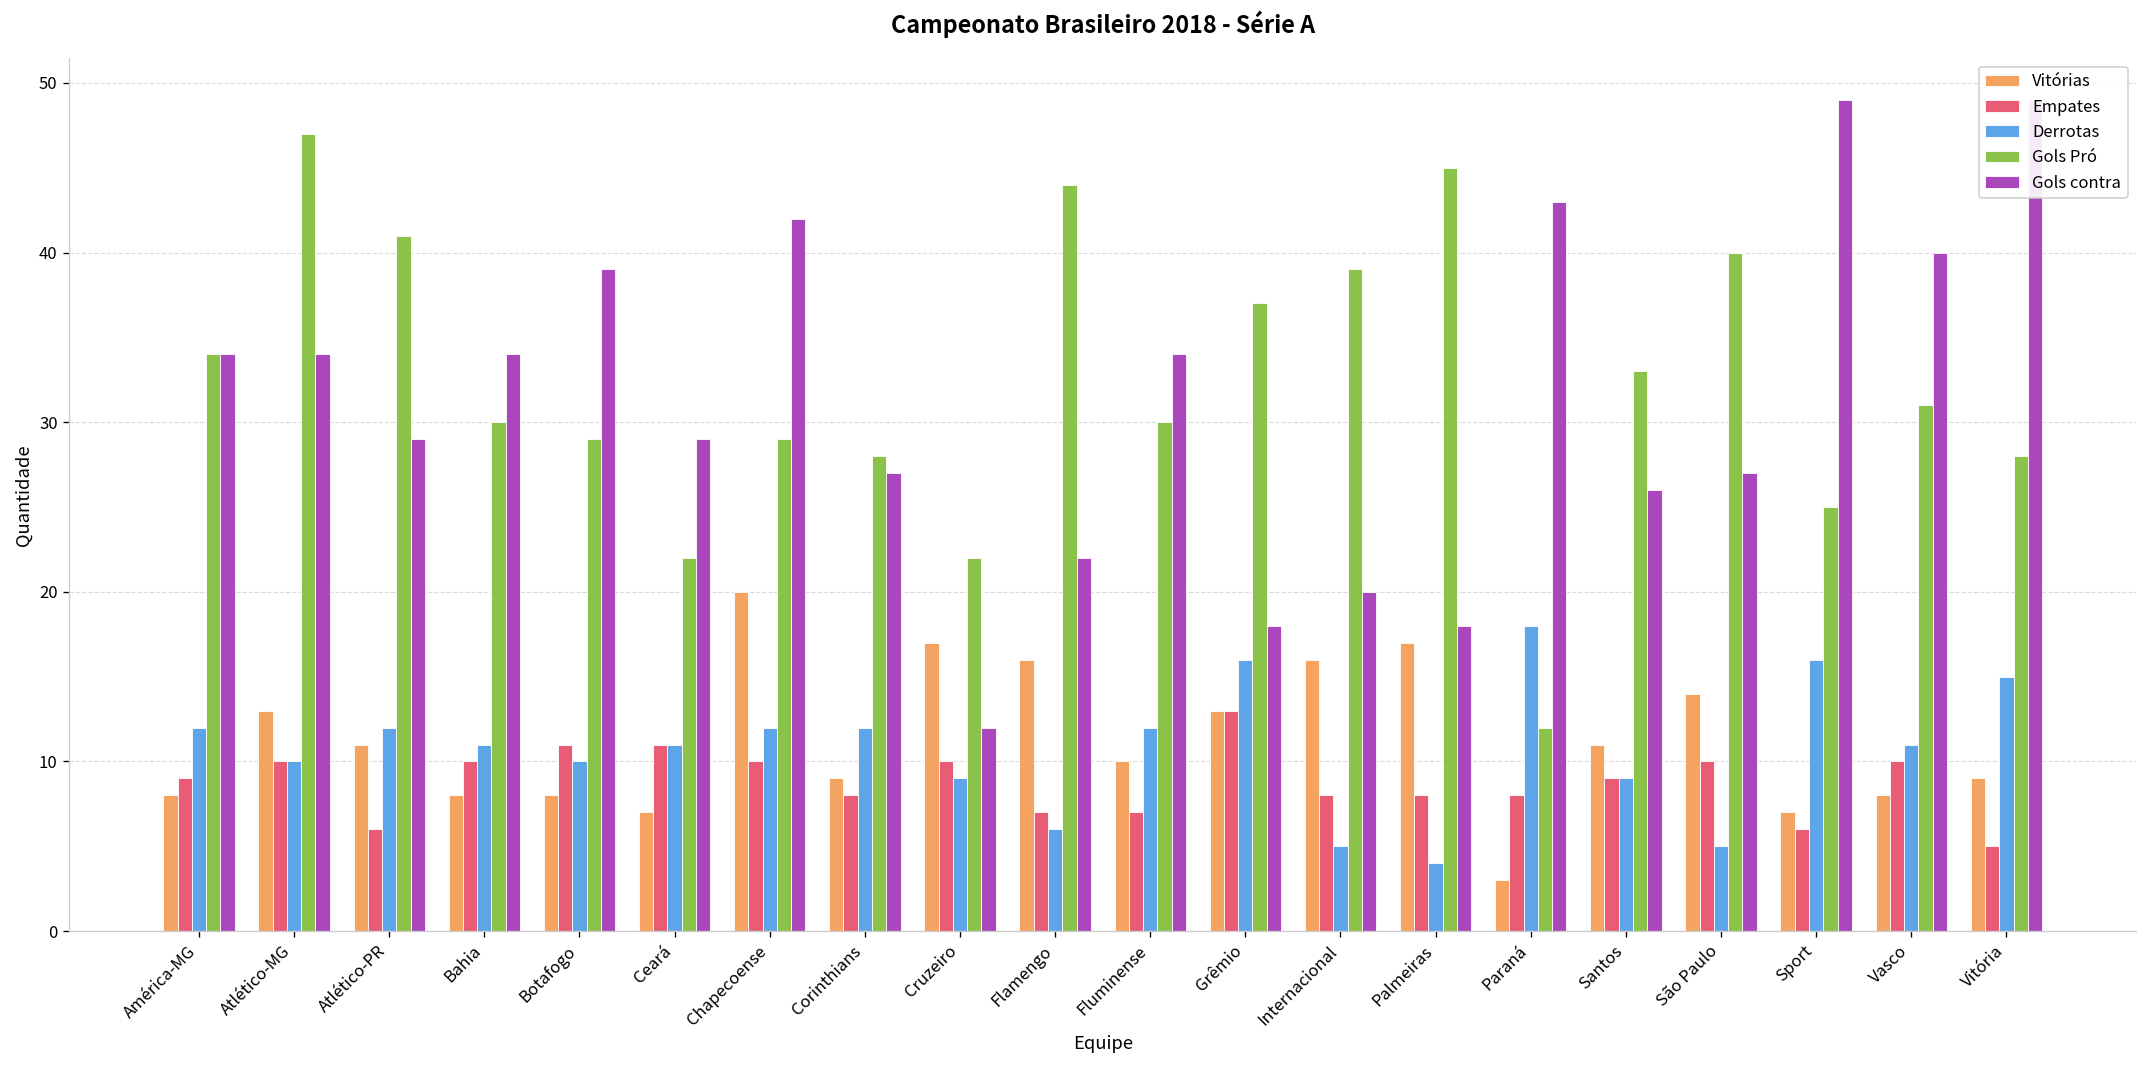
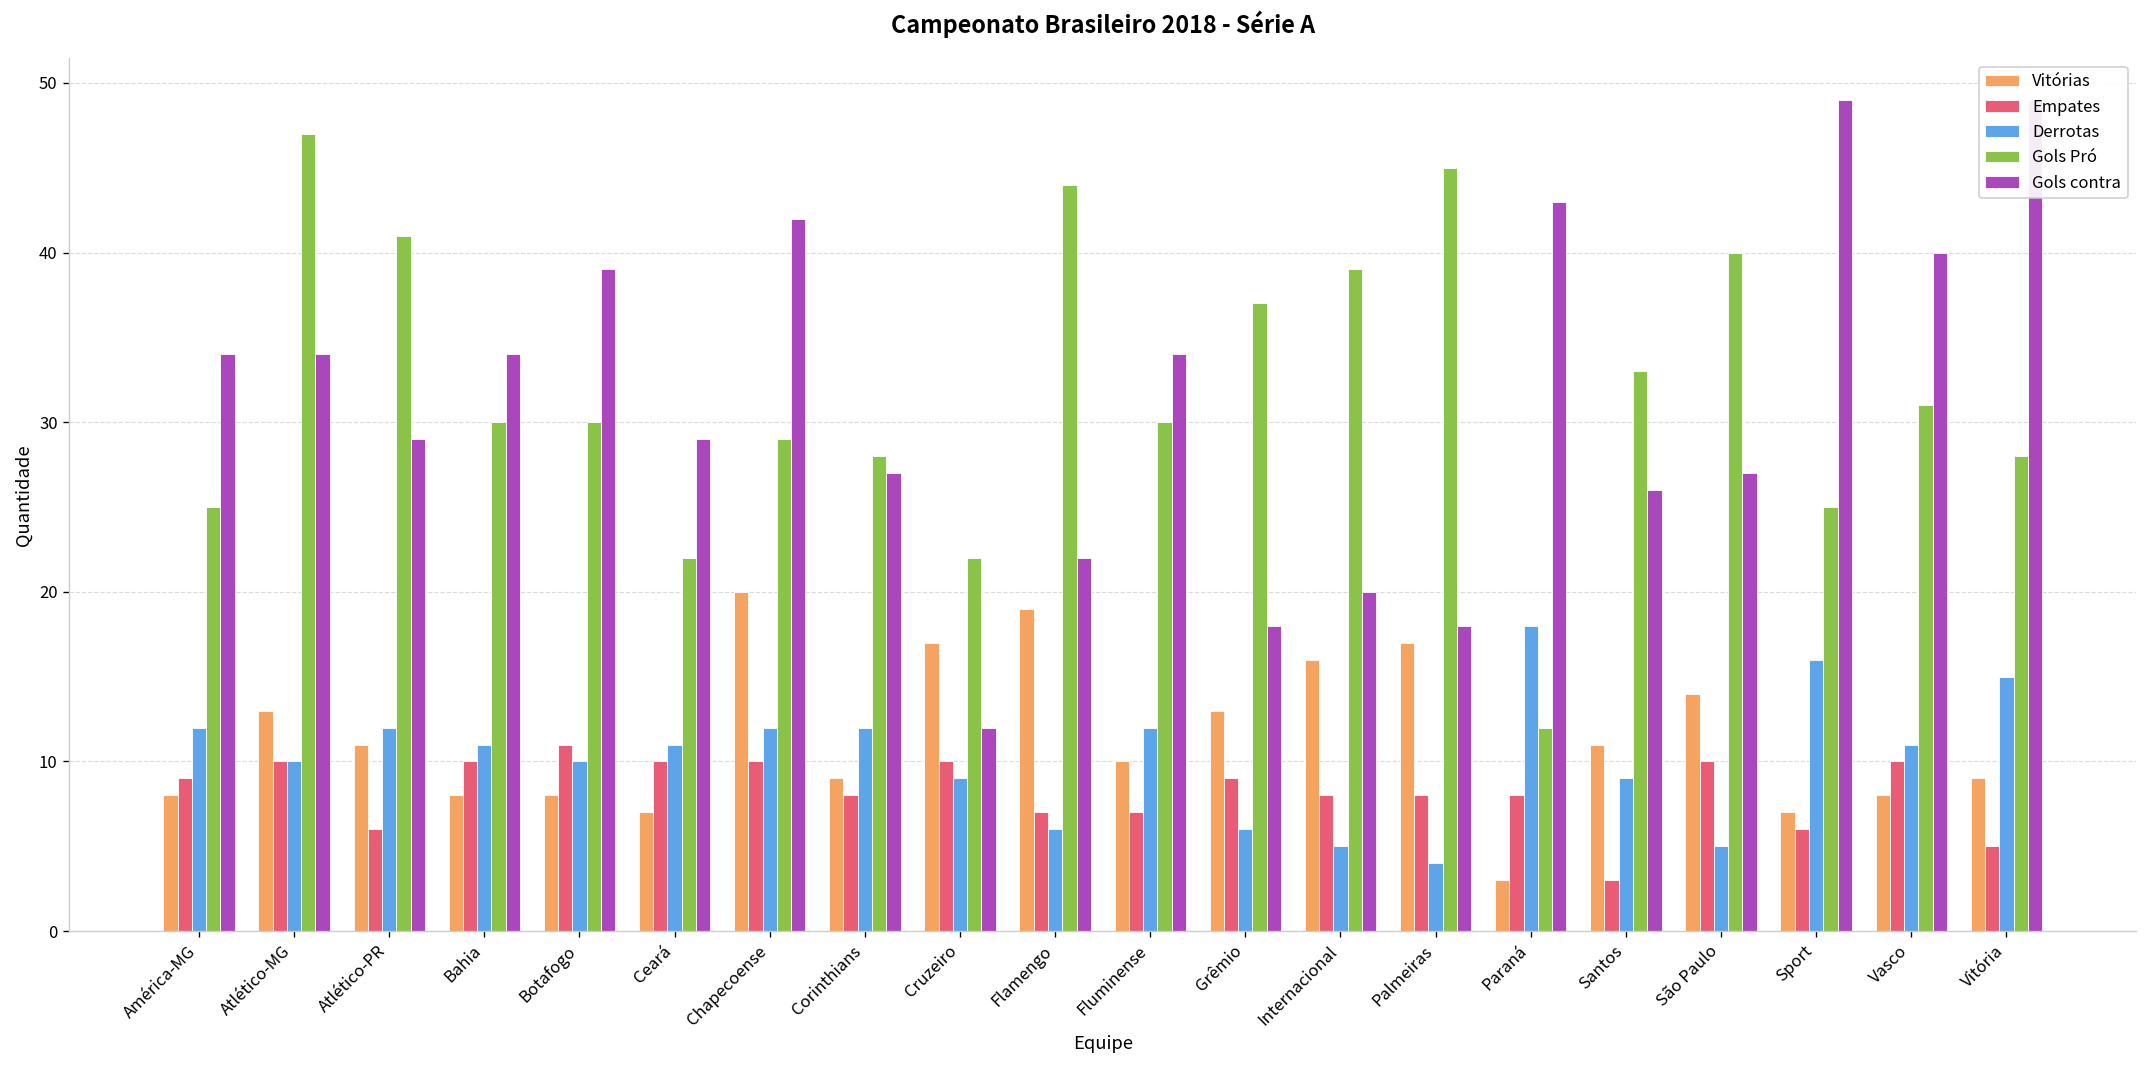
  {
    "Vitórias": {
      "América-MG": 8,
      "Atlético-MG": 13,
      "Atlético-PR": 11,
      "Bahia": 8,
      "Botafogo": 8,
      "Ceará": 7,
      "Chapecoense": 20,
      "Corinthians": 9,
      "Cruzeiro": 17,
-     "Flamengo": 16,
+     "Flamengo": 19,
      "Fluminense": 10,
      "Grêmio": 13,
      "Internacional": 16,
      "Palmeiras": 17,
      "Paraná": 3,
      "Santos": 11,
      "São Paulo": 14,
      "Sport": 7,
      "Vasco": 8,
      "Vitória": 9
    },
    "Empates": {
      "América-MG": 9,
      "Atlético-MG": 10,
      "Atlético-PR": 6,
      "Bahia": 10,
      "Botafogo": 11,
-     "Ceará": 11,
+     "Ceará": 10,
      "Chapecoense": 10,
      "Corinthians": 8,
      "Cruzeiro": 10,
      "Flamengo": 7,
      "Fluminense": 7,
-     "Grêmio": 13,
+     "Grêmio": 9,
      "Internacional": 8,
      "Palmeiras": 8,
      "Paraná": 8,
-     "Santos": 9,
+     "Santos": 3,
      "São Paulo": 10,
      "Sport": 6,
      "Vasco": 10,
      "Vitória": 5
    },
    "Derrotas": {
      "América-MG": 12,
      "Atlético-MG": 10,
      "Atlético-PR": 12,
      "Bahia": 11,
      "Botafogo": 10,
      "Ceará": 11,
      "Chapecoense": 12,
      "Corinthians": 12,
      "Cruzeiro": 9,
      "Flamengo": 6,
      "Fluminense": 12,
-     "Grêmio": 16,
+     "Grêmio": 6,
      "Internacional": 5,
      "Palmeiras": 4,
      "Paraná": 18,
      "Santos": 9,
      "São Paulo": 5,
      "Sport": 16,
      "Vasco": 11,
      "Vitória": 15
    },
    "Gols Pró": {
-     "América-MG": 34,
+     "América-MG": 25,
      "Atlético-MG": 47,
      "Atlético-PR": 41,
      "Bahia": 30,
-     "Botafogo": 29,
+     "Botafogo": 30,
      "Ceará": 22,
      "Chapecoense": 29,
      "Corinthians": 28,
      "Cruzeiro": 22,
      "Flamengo": 44,
      "Fluminense": 30,
      "Grêmio": 37,
      "Internacional": 39,
      "Palmeiras": 45,
      "Paraná": 12,
      "Santos": 33,
      "São Paulo": 40,
      "Sport": 25,
      "Vasco": 31,
      "Vitória": 28
    },
    "Gols contra": {
      "América-MG": 34,
      "Atlético-MG": 34,
      "Atlético-PR": 29,
      "Bahia": 34,
      "Botafogo": 39,
      "Ceará": 29,
      "Chapecoense": 42,
      "Corinthians": 27,
      "Cruzeiro": 12,
      "Flamengo": 22,
      "Fluminense": 34,
      "Grêmio": 18,
      "Internacional": 20,
      "Palmeiras": 18,
      "Paraná": 43,
      "Santos": 26,
      "São Paulo": 27,
      "Sport": 49,
      "Vasco": 40
    }
  }
